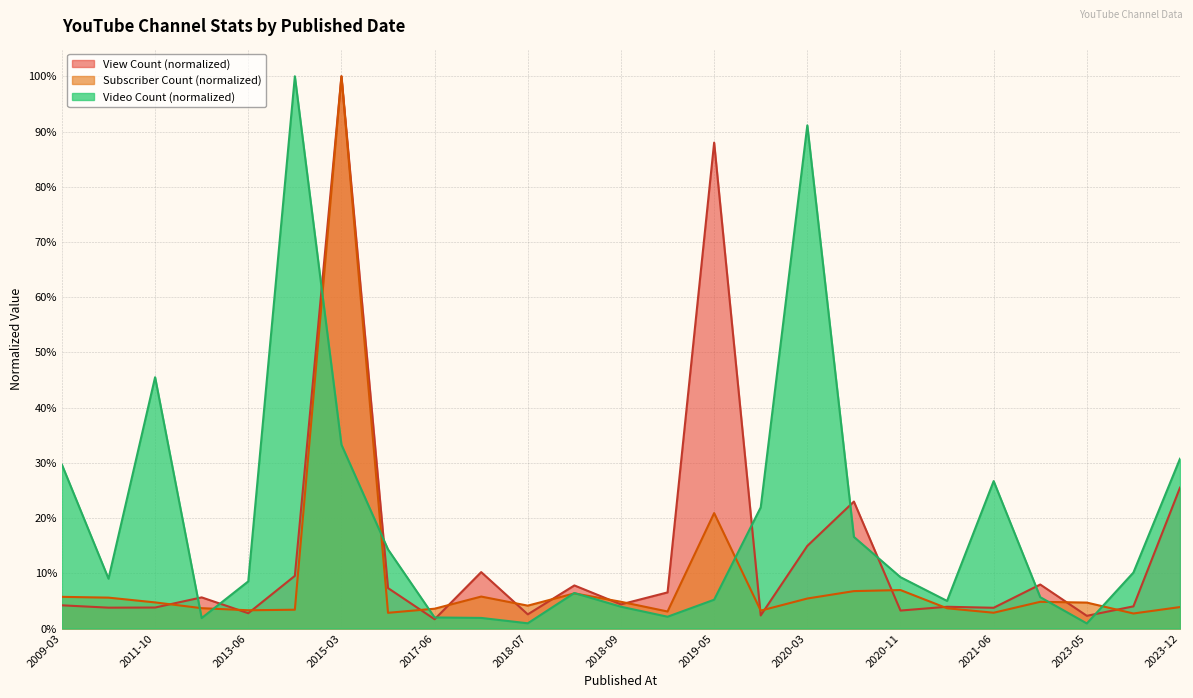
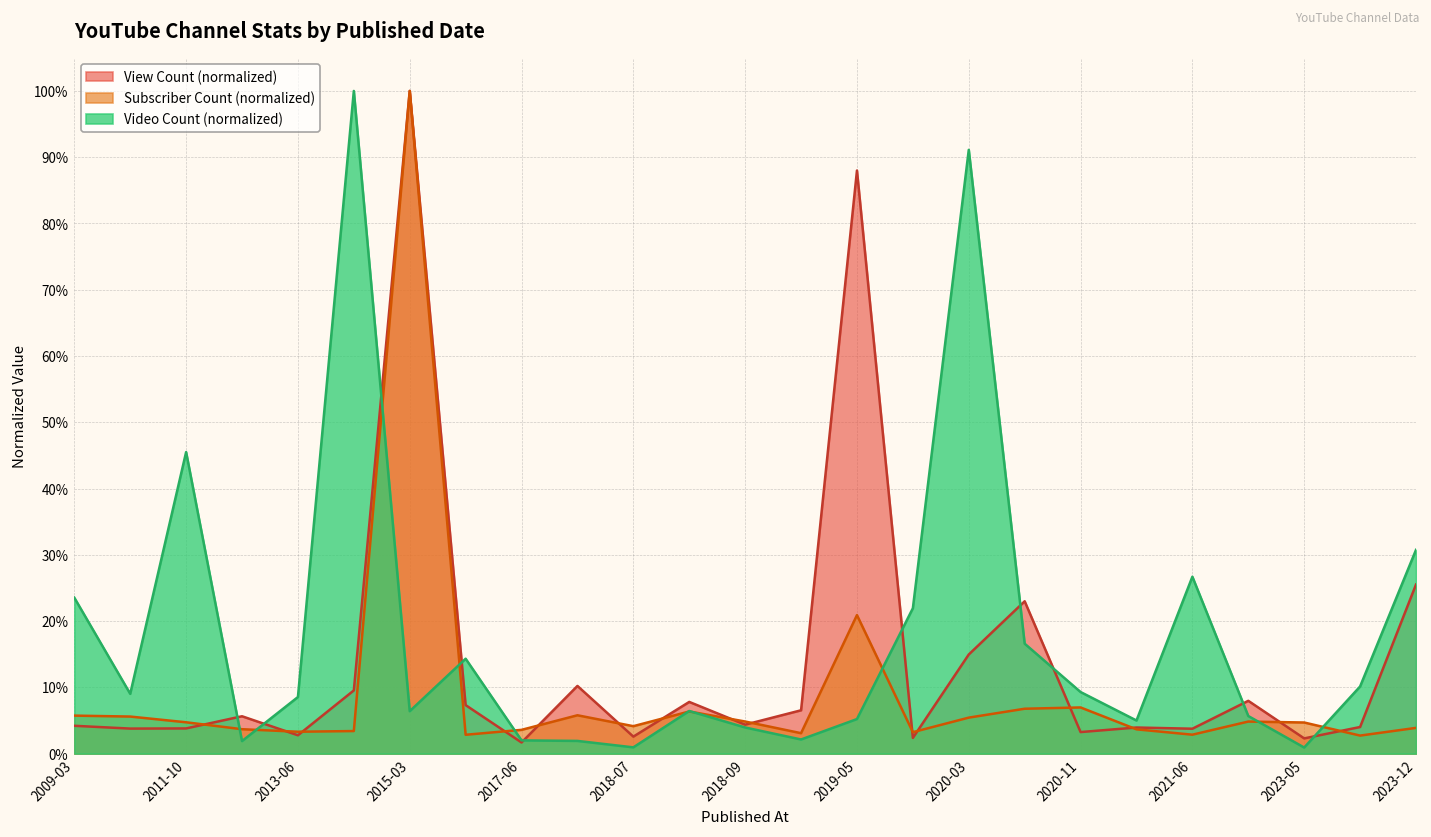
  {
    "Video Count (normalized)": {
-     "2009-03": "30%",
+     "2009-03": "24%",
      "2011-10": "46%",
      "2013-06": "9%",
-     "2015-03": "33%",
+     "2015-03": "6%",
      "2018-07": "1%",
      "2019-05": "5%",
      "2020-03": "91%",
      "2020-11": "9%",
      "2021-06": "27%",
      "2023-05": "1%",
      "2023-12": "31%"
    }
  }
